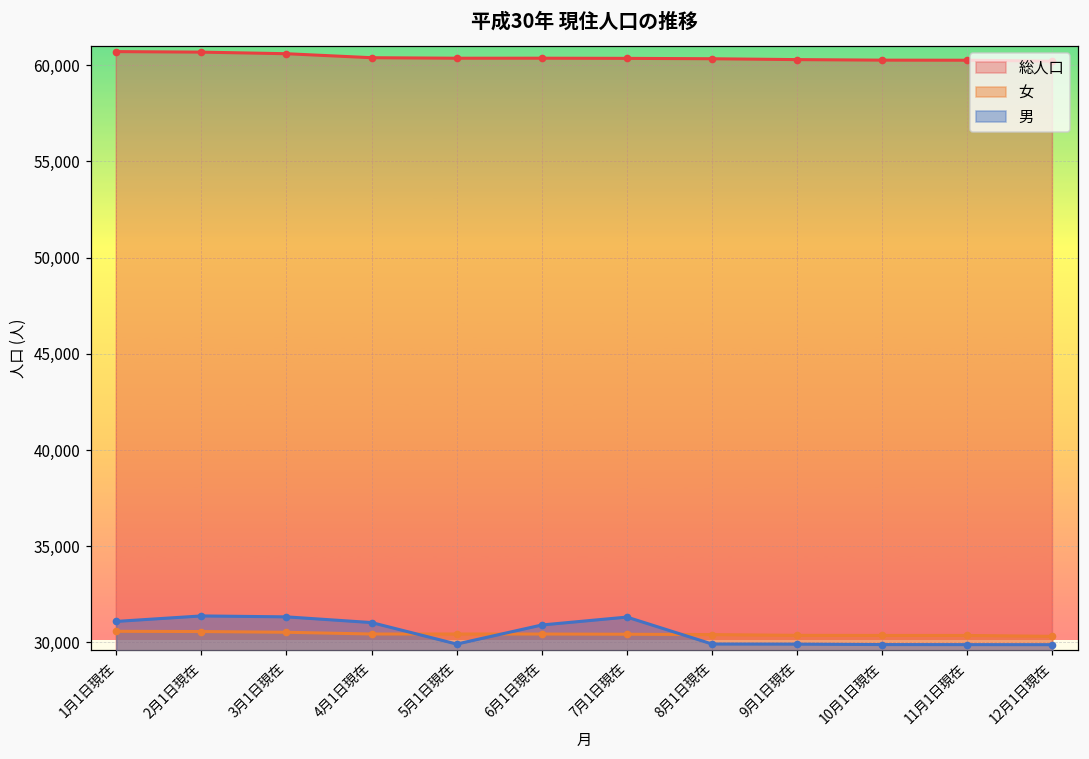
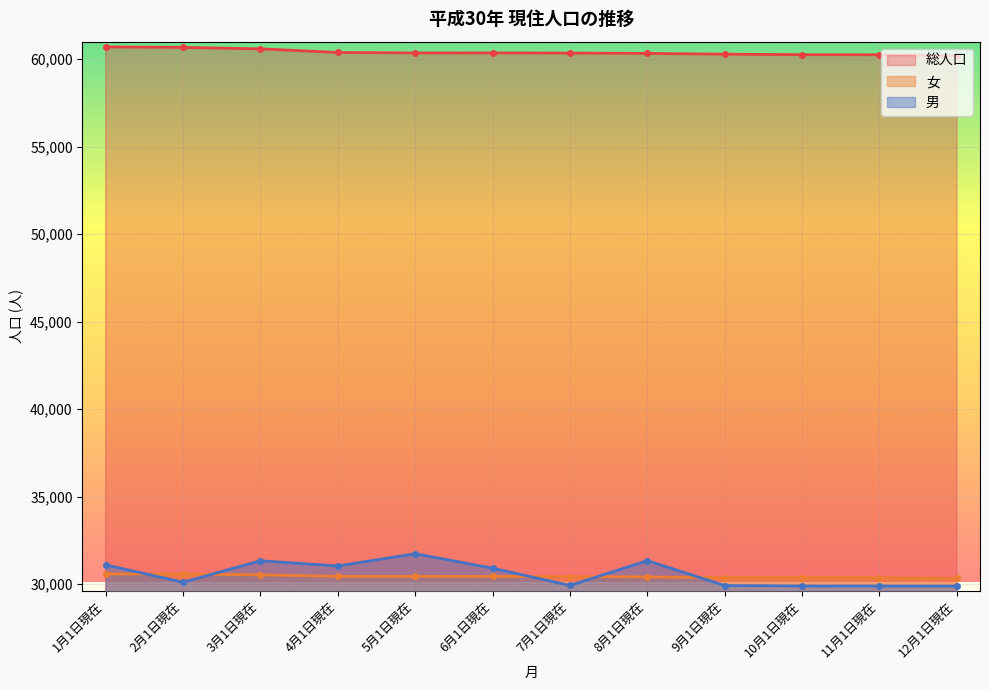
  {
    "男": {
      "1月1日現在": "31,100",
-     "2月1日現在": "31,400",
+     "2月1日現在": "30,100",
      "3月1日現在": "31,300",
      "4月1日現在": "31,000",
-     "5月1日現在": "29,900",
+     "5月1日現在": "31,700",
      "6月1日現在": "30,900",
-     "7月1日現在": "31,300",
-     "8月1日現在": "29,900",
+     "7月1日現在": "29,900",
+     "8月1日現在": "31,300",
      "9月1日現在": "29,900",
      "10月1日現在": "29,900",
      "11月1日現在": "29,900",
      "12月1日現在": "29,900"
    }
  }
